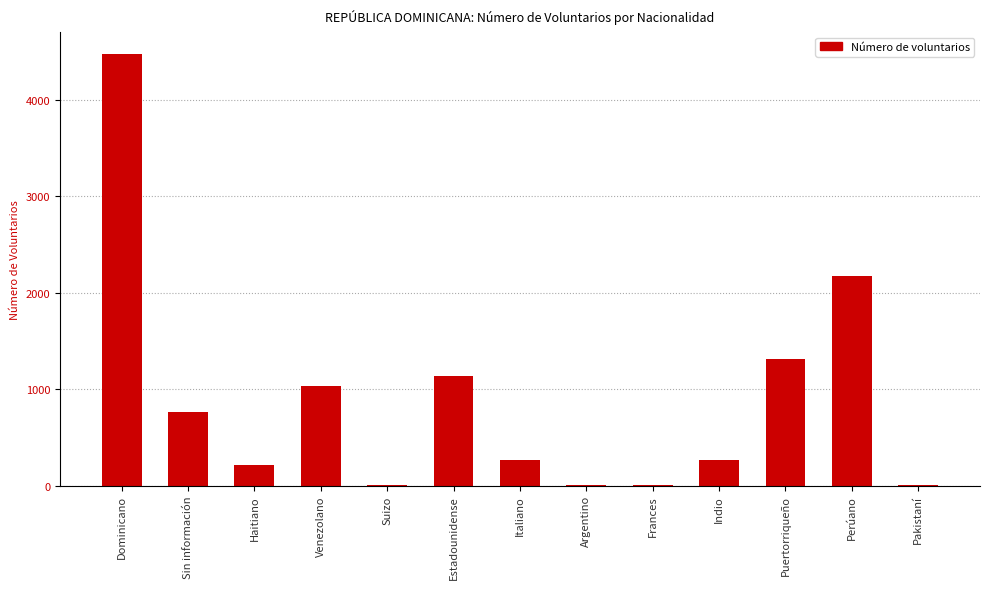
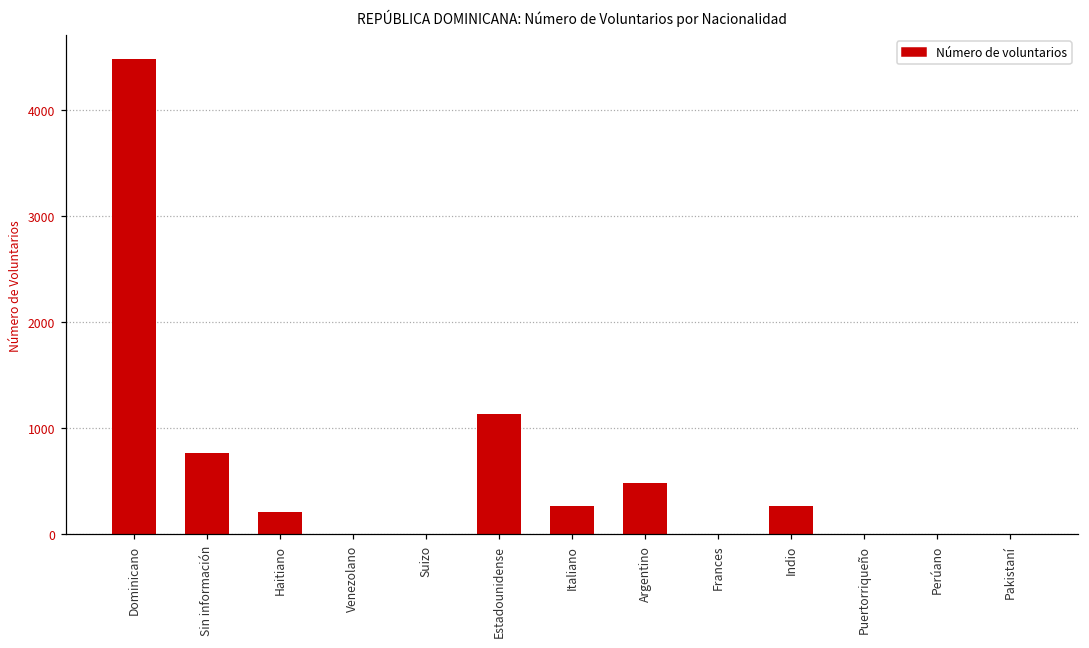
  {
    "Dominicano": 4500,
    "Sin información": 800,
    "Haitiano": 200,
-   "Venezolano": 1000,
+   "Venezolano": 0,
    "Estadounidense": 1100,
    "Italiano": 300,
-   "Argentino": 0,
+   "Argentino": 500,
    "Indio": 300,
-   "Puertorriqueño": 1300,
-   "Perúano": 2200
+   "Puertorriqueño": 0,
+   "Perúano": 0
  }
